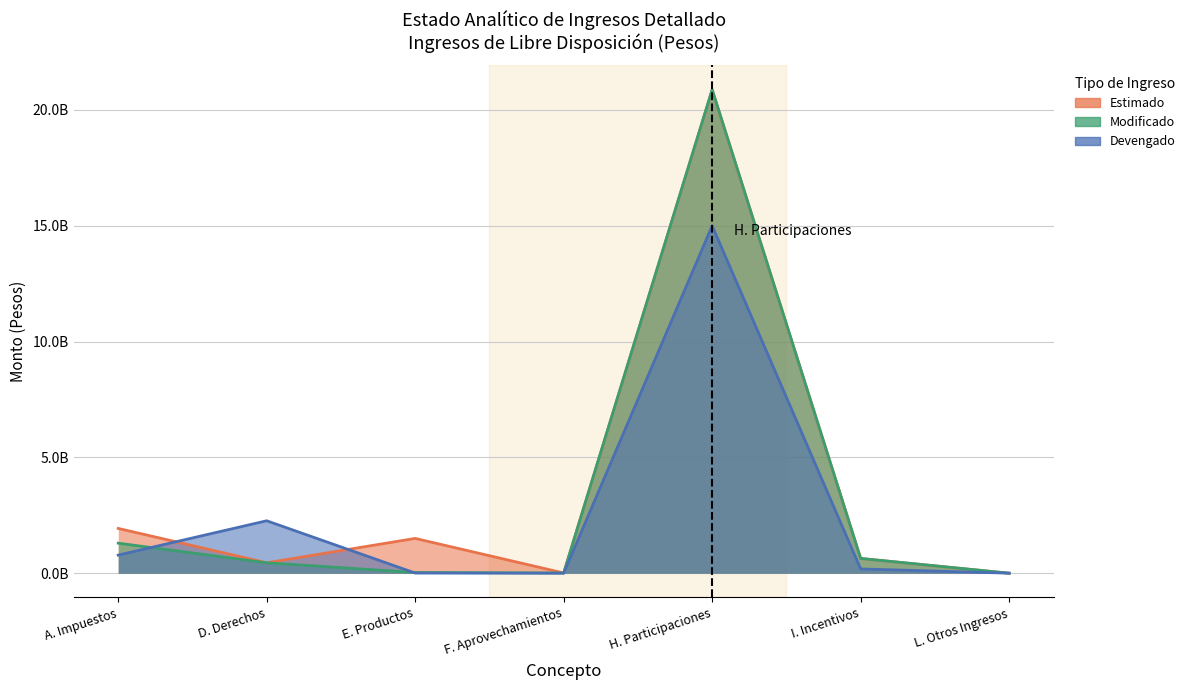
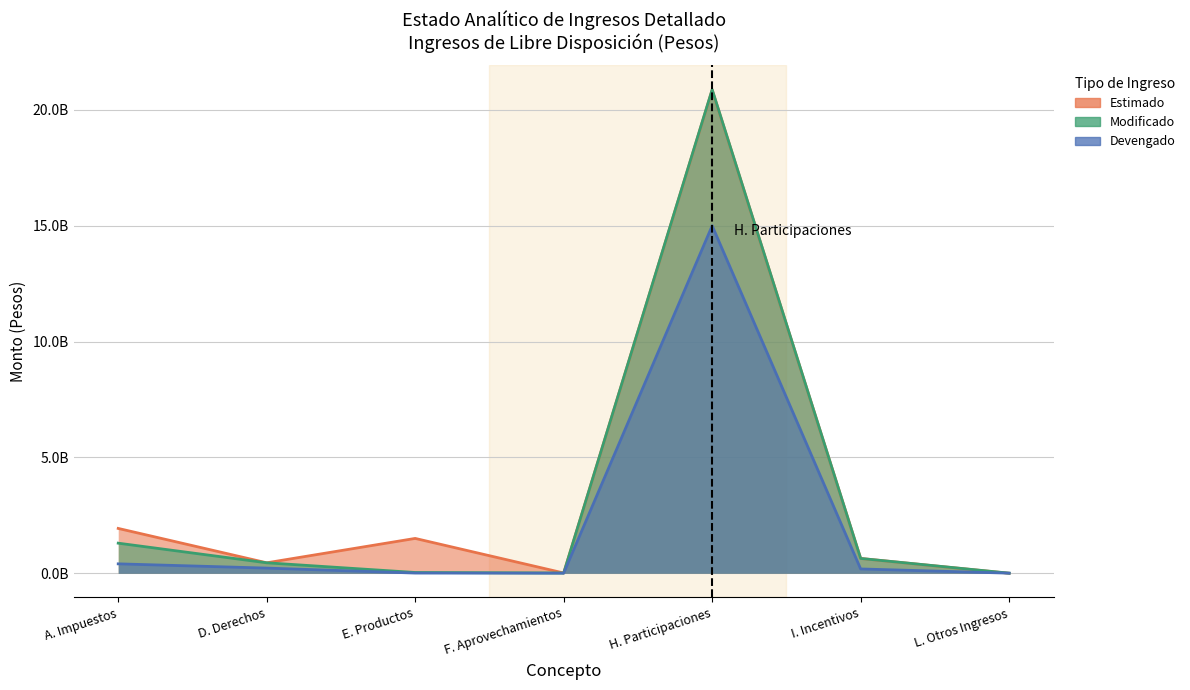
  {
    "Estimado": {
      "A. Impuestos": 1900000000,
      "E. Productos": 1500000000
    },
    "Modificado": {
      "A. Impuestos": 1300000000
    },
    "Devengado": {
-     "A. Impuestos": 800000000,
-     "D. Derechos": 2300000000,
+     "A. Impuestos": 400000000,
+     "D. Derechos": 200000000,
      "H. Participaciones": 15000000000,
      "I. Incentivos": 200000000
    }
  }
